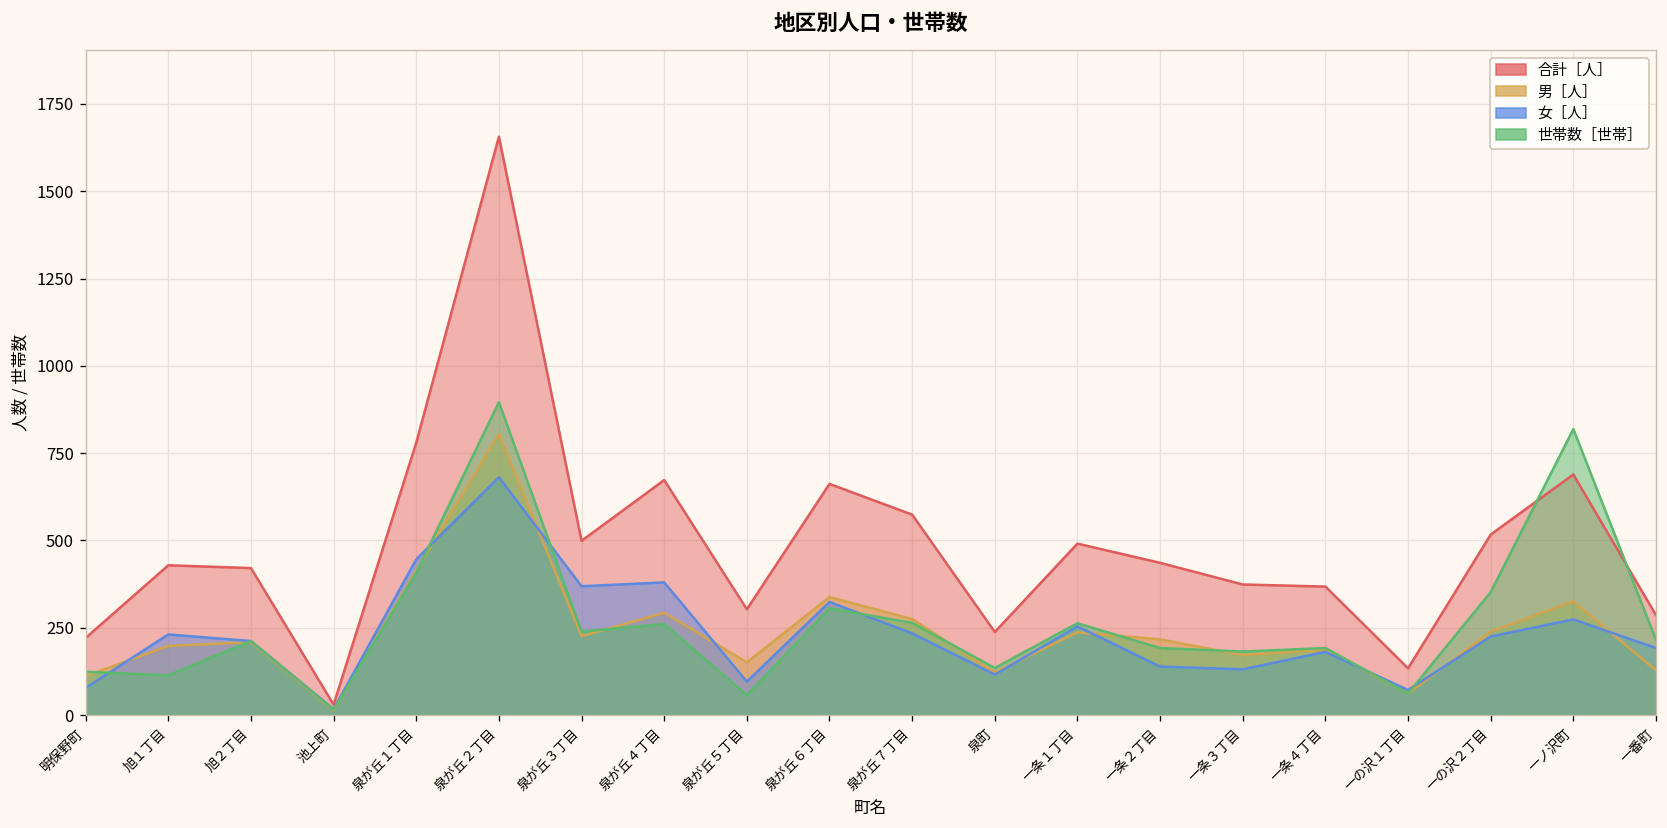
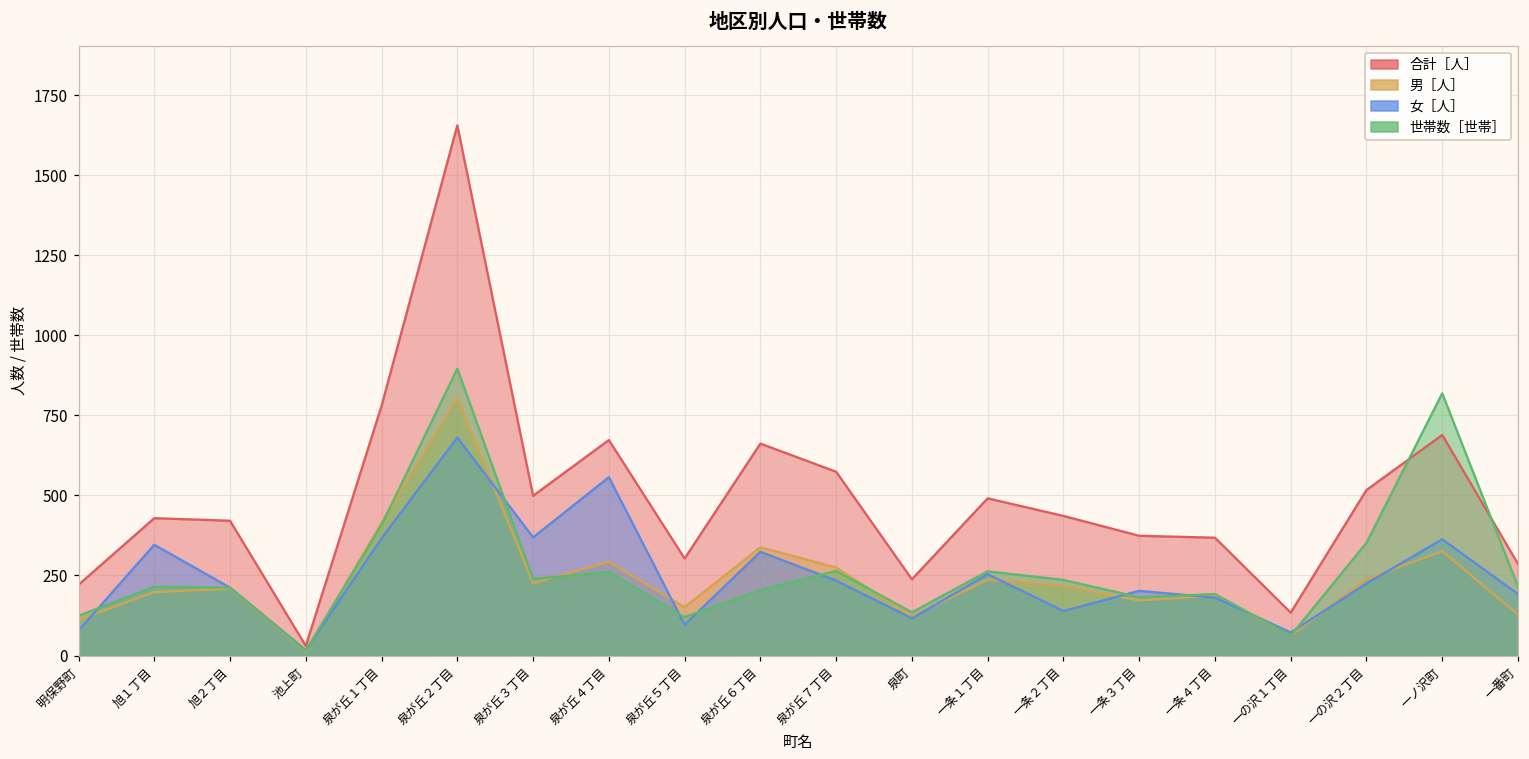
  {
    "女［人］": {
      "明保野町": 80,
-     "旭１丁目": 230,
-     "泉が丘１丁目": 450,
+     "旭１丁目": 350,
+     "泉が丘１丁目": 370,
      "泉が丘２丁目": 680,
      "泉が丘３丁目": 370,
-     "泉が丘４丁目": 380,
+     "泉が丘４丁目": 560,
      "泉が丘５丁目": 100,
      "泉が丘６丁目": 320,
      "泉が丘７丁目": 230,
      "一条１丁目": 250,
      "一条２丁目": 140,
-     "一条３丁目": 130,
+     "一条３丁目": 200,
      "一の沢１丁目": 70,
      "一の沢２丁目": 230,
-     "一ノ沢町": 270,
+     "一ノ沢町": 360,
      "一番町": 190
    },
    "世帯数［世帯］": {
      "明保野町": 120,
-     "旭１丁目": 110,
+     "旭１丁目": 220,
      "泉が丘２丁目": 900,
      "泉が丘３丁目": 240,
      "泉が丘４丁目": 260,
-     "泉が丘５丁目": 60,
-     "泉が丘６丁目": 310,
+     "泉が丘５丁目": 120,
+     "泉が丘６丁目": 210,
      "泉が丘７丁目": 260,
      "泉町": 140,
      "一条１丁目": 260,
-     "一条２丁目": 190,
+     "一条２丁目": 240,
      "一条３丁目": 180,
      "一の沢２丁目": 350,
      "一ノ沢町": 820,
      "一番町": 220
    }
  }
